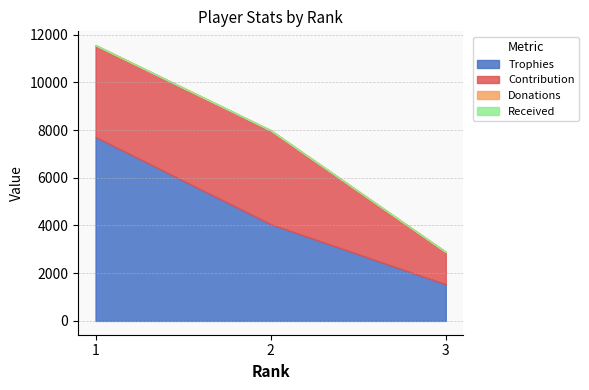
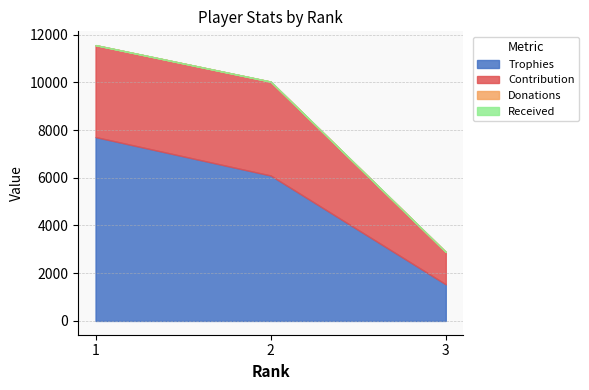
  {
    "Trophies": {
      "1": 7700,
-     "2": 4100,
+     "2": 6100,
      "3": 1500
    }
  }
